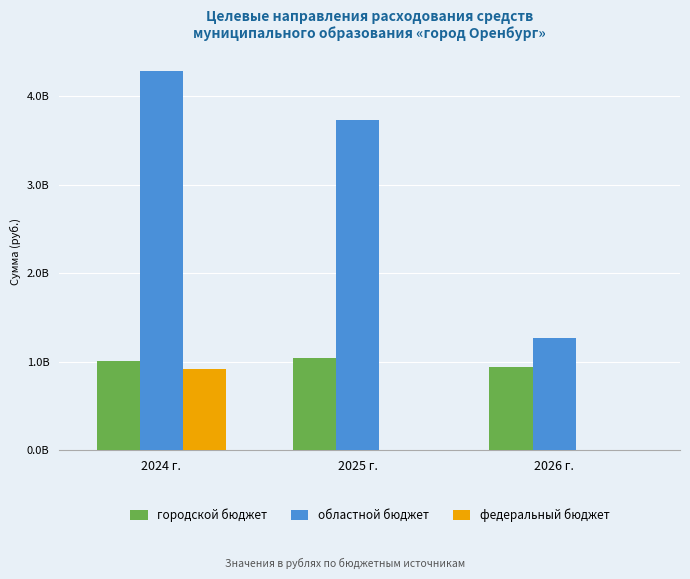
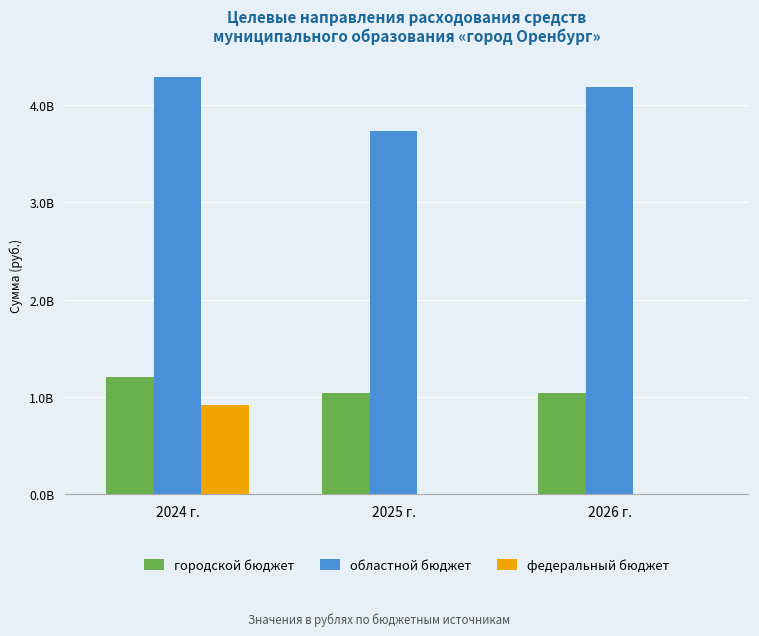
  {
    "городской бюджет": {
-     "2024 г.": 1000000000,
+     "2024 г.": 1200000000,
      "2025 г.": 1000000000,
-     "2026 г.": 900000000
+     "2026 г.": 1000000000
    },
    "областной бюджет": {
      "2024 г.": 4300000000,
      "2025 г.": 3700000000,
-     "2026 г.": 1300000000
+     "2026 г.": 4200000000
    },
    "федеральный бюджет": {
      "2024 г.": 900000000,
      "2025 г.": 0,
      "2026 г.": 0
    }
  }
